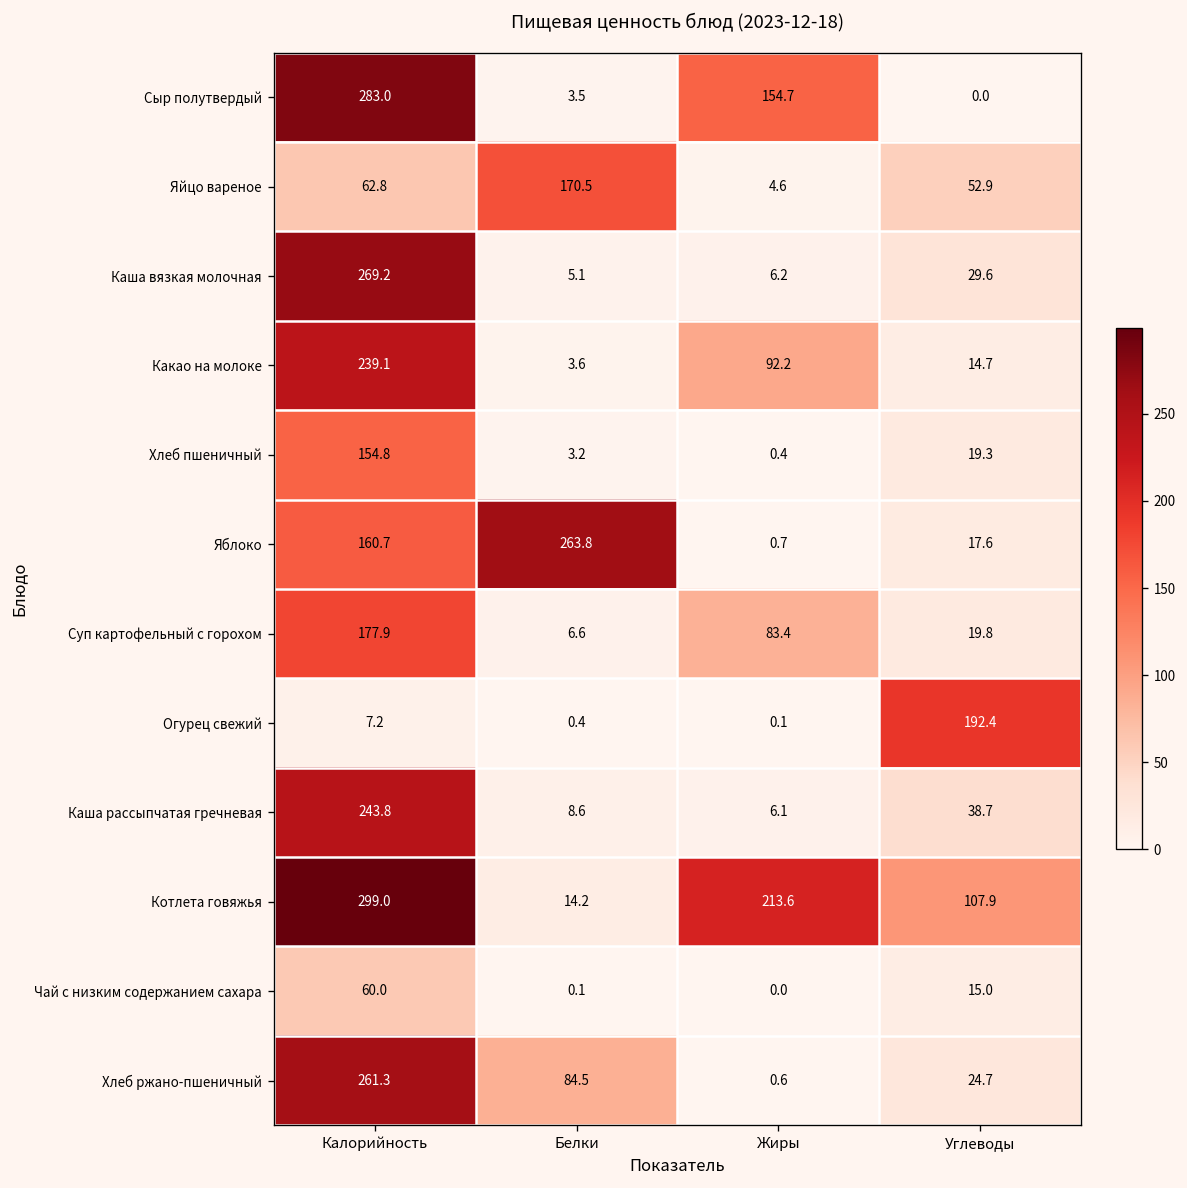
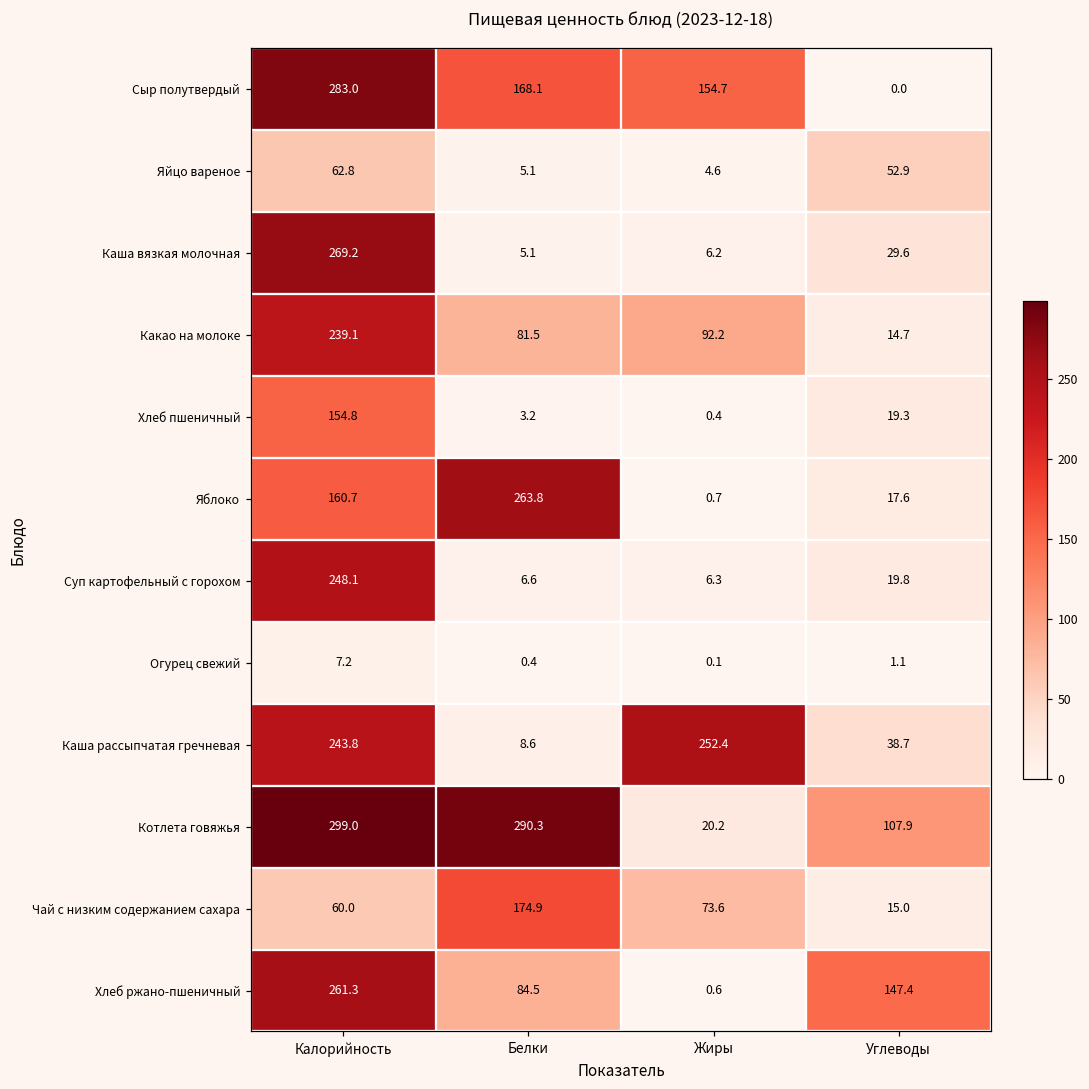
  {
    "Сыр полутвердый": {
      "Калорийность": 283.0,
-     "Белки": 3.5,
+     "Белки": 168.1,
      "Жиры": 154.7,
      "Углеводы": 0.0
    },
    "Яйцо вареное": {
      "Калорийность": 62.8,
-     "Белки": 170.5,
+     "Белки": 5.1,
      "Жиры": 4.6,
      "Углеводы": 52.9
    },
    "Каша вязкая молочная": {
      "Калорийность": 269.2,
      "Белки": 5.1,
      "Жиры": 6.2,
      "Углеводы": 29.6
    },
    "Какао на молоке": {
      "Калорийность": 239.1,
-     "Белки": 3.6,
+     "Белки": 81.5,
      "Жиры": 92.2,
      "Углеводы": 14.7
    },
    "Хлеб пшеничный": {
      "Калорийность": 154.8,
      "Белки": 3.2,
      "Жиры": 0.4,
      "Углеводы": 19.3
    },
    "Яблоко": {
      "Калорийность": 160.7,
      "Белки": 263.8,
      "Жиры": 0.7,
      "Углеводы": 17.6
    },
    "Суп картофельный с горохом": {
-     "Калорийность": 177.9,
+     "Калорийность": 248.1,
      "Белки": 6.6,
-     "Жиры": 83.4,
+     "Жиры": 6.3,
      "Углеводы": 19.8
    },
    "Огурец свежий": {
      "Калорийность": 7.2,
      "Белки": 0.4,
      "Жиры": 0.1,
-     "Углеводы": 192.4
+     "Углеводы": 1.1
    },
    "Каша рассыпчатая гречневая": {
      "Калорийность": 243.8,
      "Белки": 8.6,
-     "Жиры": 6.1,
+     "Жиры": 252.4,
      "Углеводы": 38.7
    },
    "Котлета говяжья": {
      "Калорийность": 299.0,
-     "Белки": 14.2,
-     "Жиры": 213.6,
+     "Белки": 290.3,
+     "Жиры": 20.2,
      "Углеводы": 107.9
    },
    "Чай с низким содержанием сахара": {
      "Калорийность": 60.0,
-     "Белки": 0.1,
-     "Жиры": 0.0,
+     "Белки": 174.9,
+     "Жиры": 73.6,
      "Углеводы": 15.0
    },
    "Хлеб ржано-пшеничный": {
      "Калорийность": 261.3,
      "Белки": 84.5,
      "Жиры": 0.6,
-     "Углеводы": 24.7
+     "Углеводы": 147.4
    }
  }
